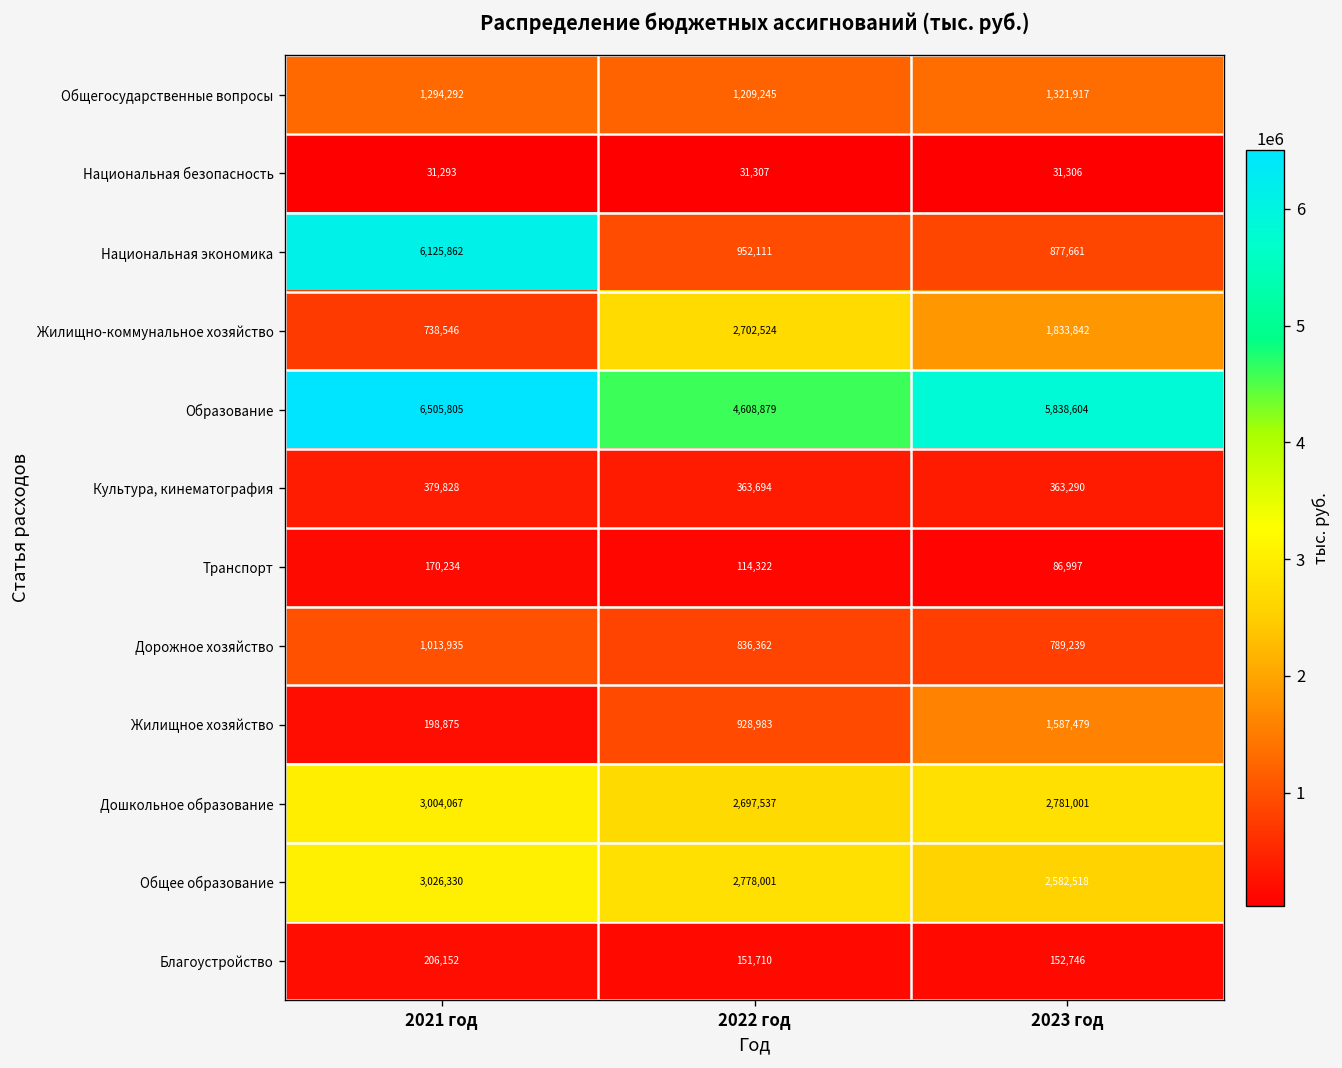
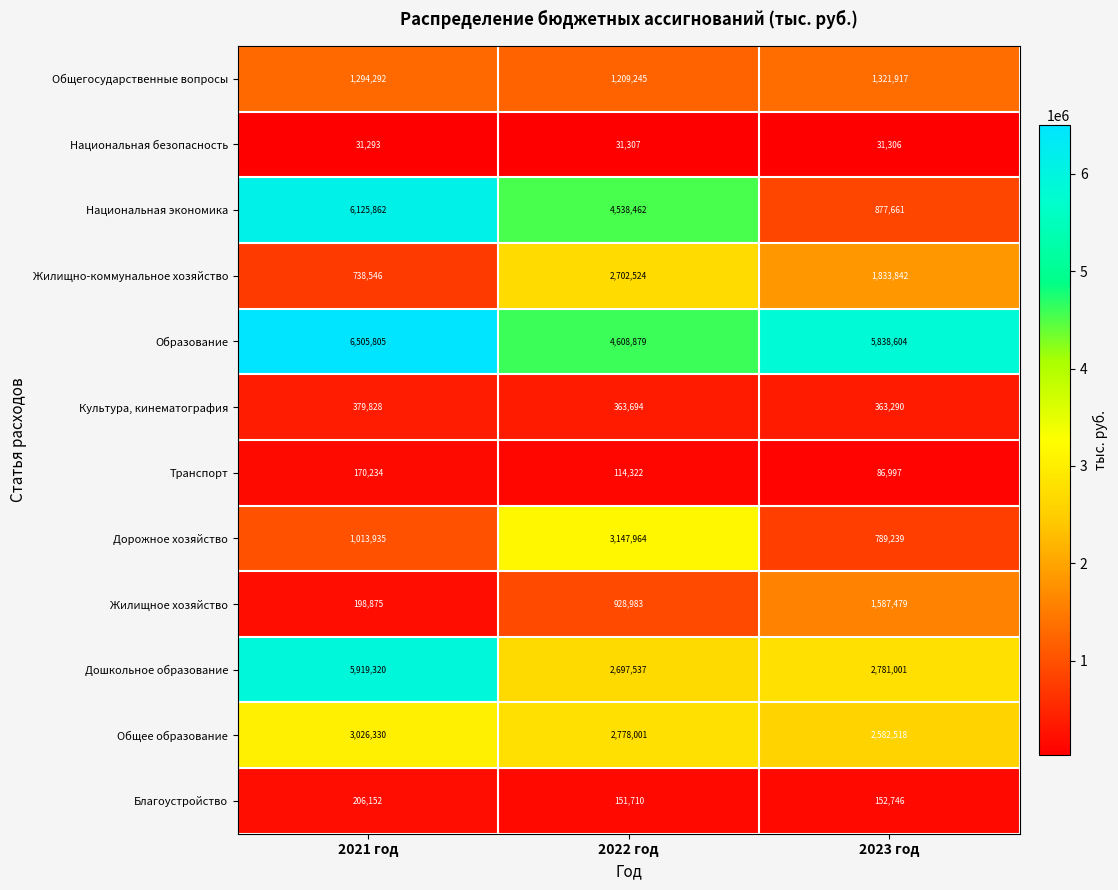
  {
    "Общегосударственные вопросы": {
      "2021 год": "1,294,292",
      "2022 год": "1,209,245",
      "2023 год": "1,321,917"
    },
    "Национальная безопасность": {
      "2021 год": "31,293",
      "2022 год": "31,307",
      "2023 год": "31,306"
    },
    "Национальная экономика": {
      "2021 год": "6,125,862",
-     "2022 год": "952,111",
+     "2022 год": "4,538,462",
      "2023 год": "877,661"
    },
    "Жилищно-коммунальное хозяйство": {
      "2021 год": "738,546",
      "2022 год": "2,702,524",
      "2023 год": "1,833,842"
    },
    "Образование": {
      "2021 год": "6,505,805",
      "2022 год": "4,608,879",
      "2023 год": "5,838,604"
    },
    "Культура, кинематография": {
      "2021 год": "379,828",
      "2022 год": "363,694",
      "2023 год": "363,290"
    },
    "Транспорт": {
      "2021 год": "170,234",
      "2022 год": "114,322",
      "2023 год": "86,997"
    },
    "Дорожное хозяйство": {
      "2021 год": "1,013,935",
-     "2022 год": "836,362",
+     "2022 год": "3,147,964",
      "2023 год": "789,239"
    },
    "Жилищное хозяйство": {
      "2021 год": "198,875",
      "2022 год": "928,983",
      "2023 год": "1,587,479"
    },
    "Дошкольное образование": {
-     "2021 год": "3,004,067",
+     "2021 год": "5,919,320",
      "2022 год": "2,697,537",
      "2023 год": "2,781,001"
    },
    "Общее образование": {
      "2021 год": "3,026,330",
      "2022 год": "2,778,001",
      "2023 год": "2,582,518"
    },
    "Благоустройство": {
      "2021 год": "206,152",
      "2022 год": "151,710",
      "2023 год": "152,746"
    }
  }
